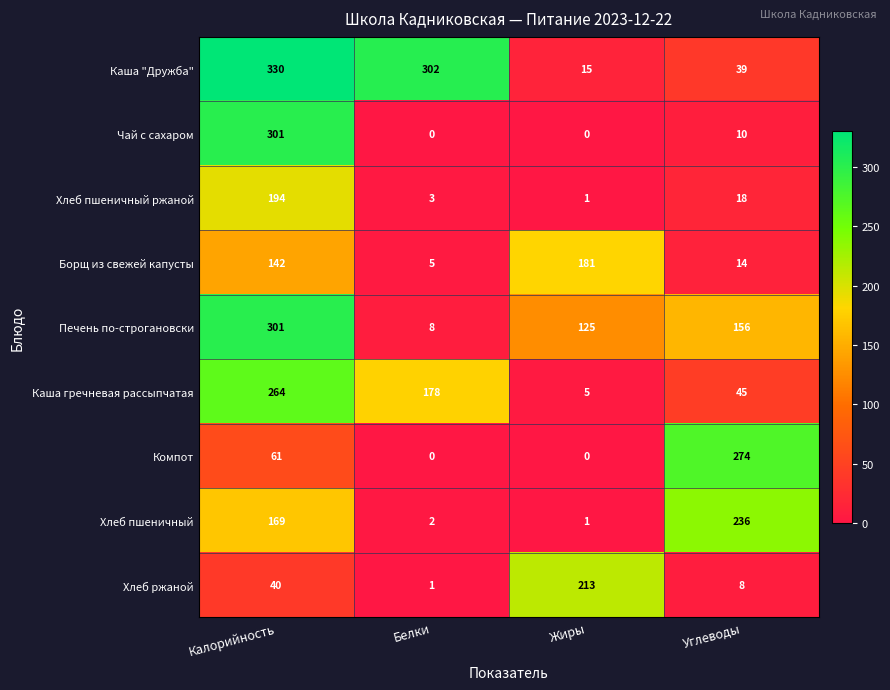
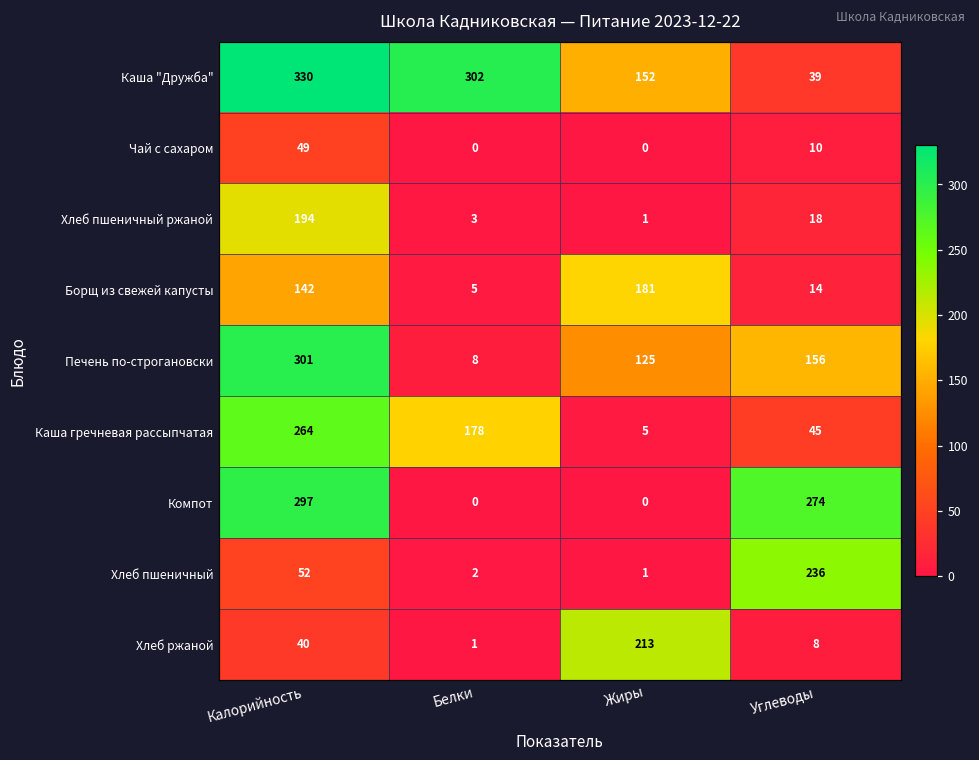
  {
    "Каша \"Дружба\"": {
      "Калорийность": 330,
      "Белки": 302,
-     "Жиры": 15,
+     "Жиры": 152,
      "Углеводы": 39
    },
    "Чай с сахаром": {
-     "Калорийность": 301,
+     "Калорийность": 49,
      "Белки": 0,
      "Жиры": 0,
      "Углеводы": 10
    },
    "Хлеб пшеничный ржаной": {
      "Калорийность": 194,
      "Белки": 3,
      "Жиры": 1,
      "Углеводы": 18
    },
    "Борщ из свежей капусты": {
      "Калорийность": 142,
      "Белки": 5,
      "Жиры": 181,
      "Углеводы": 14
    },
    "Печень по-строгановски": {
      "Калорийность": 301,
      "Белки": 8,
      "Жиры": 125,
      "Углеводы": 156
    },
    "Каша гречневая рассыпчатая": {
      "Калорийность": 264,
      "Белки": 178,
      "Жиры": 5,
      "Углеводы": 45
    },
    "Компот": {
-     "Калорийность": 61,
+     "Калорийность": 297,
      "Белки": 0,
      "Жиры": 0,
      "Углеводы": 274
    },
    "Хлеб пшеничный": {
-     "Калорийность": 169,
+     "Калорийность": 52,
      "Белки": 2,
      "Жиры": 1,
      "Углеводы": 236
    },
    "Хлеб ржаной": {
      "Калорийность": 40,
      "Белки": 1,
      "Жиры": 213,
      "Углеводы": 8
    }
  }
